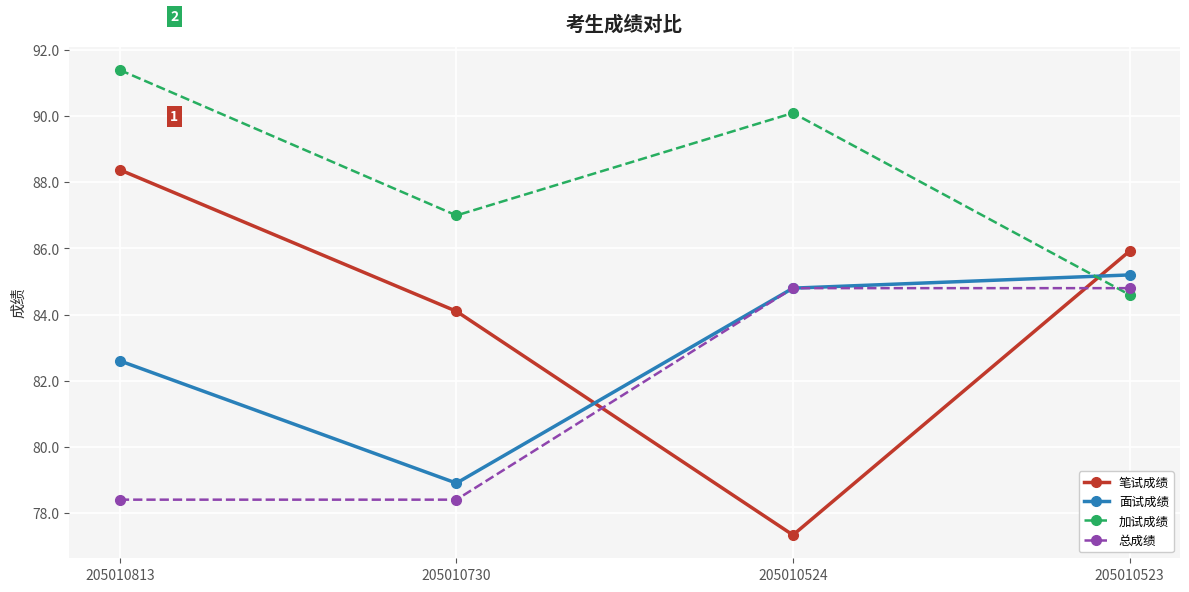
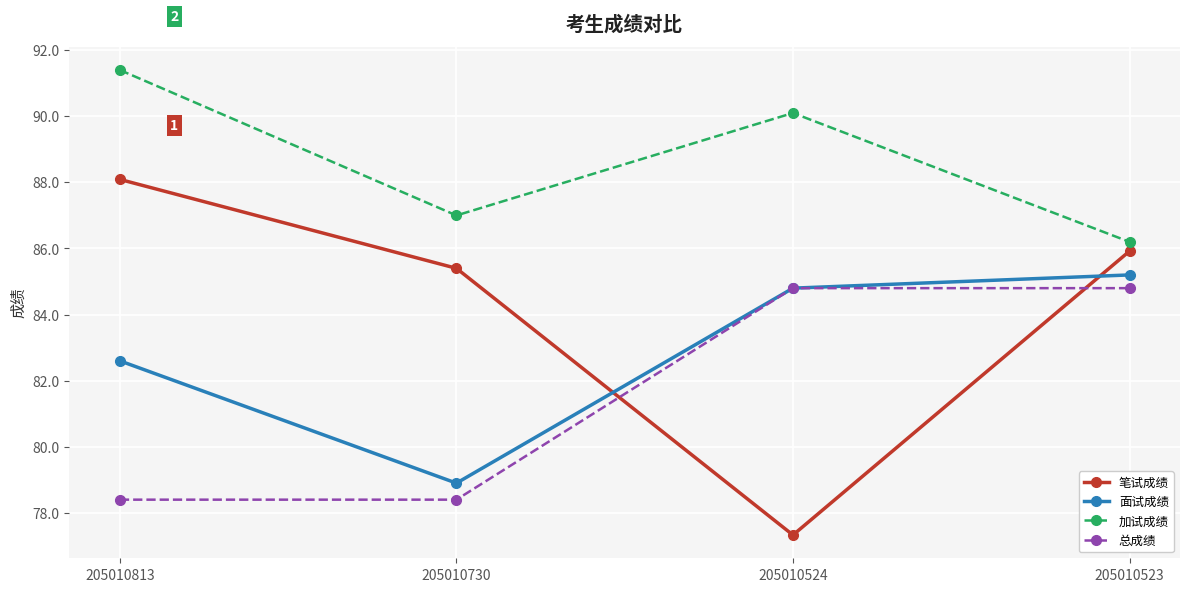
  {
    "笔试成绩": {
-     "205010813": 88.4,
-     "205010730": 84.1,
+     "205010813": 88.1,
+     "205010730": 85.4,
      "205010524": 77.3,
      "205010523": 85.9
    },
    "面试成绩": {
      "205010813": 82.6,
      "205010730": 78.9,
      "205010523": 85.2
    },
    "加试成绩": {
      "205010813": 91.4,
      "205010730": 87.0,
      "205010524": 90.1,
-     "205010523": 84.6
+     "205010523": 86.2
    },
    "总成绩": {
      "205010813": 78.4,
      "205010730": 78.4,
      "205010523": 84.8
    }
  }
